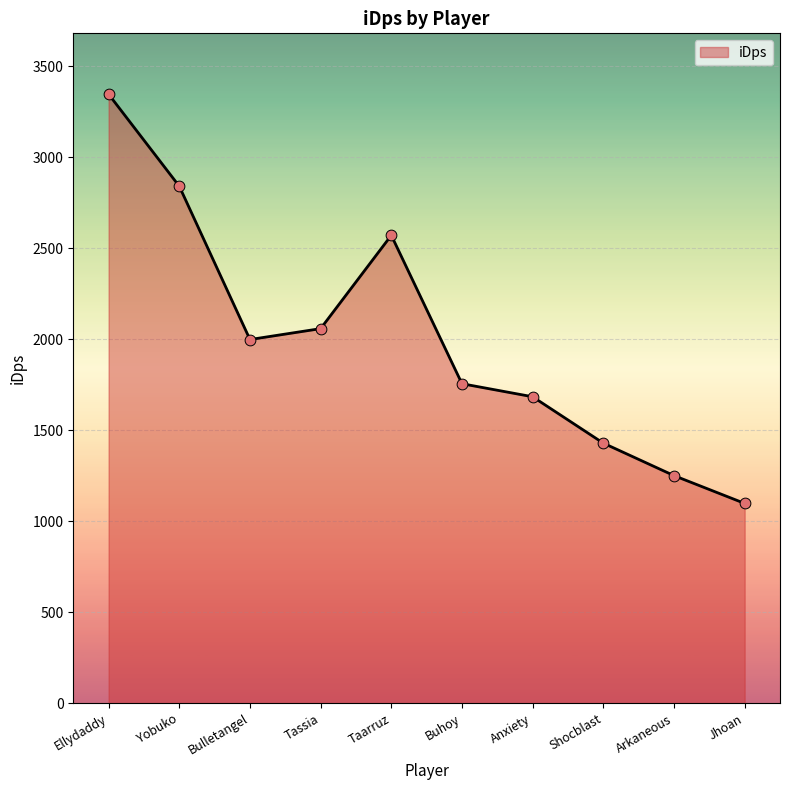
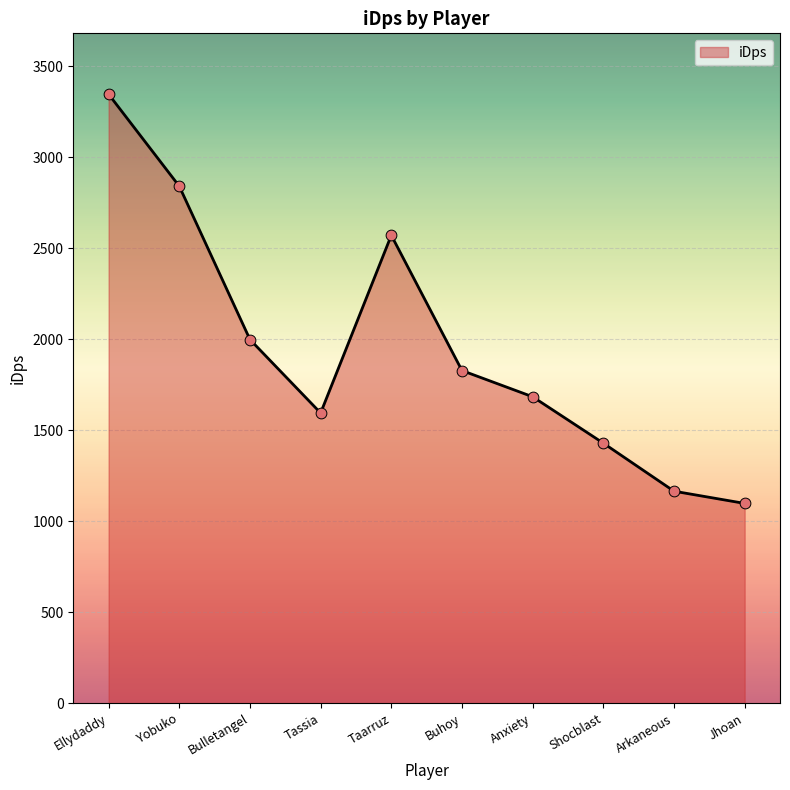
  {
    "Ellydaddy": 3350,
    "Yobuko": 2840,
    "Bulletangel": 2000,
-   "Tassia": 2060,
+   "Tassia": 1590,
    "Taarruz": 2570,
-   "Buhoy": 1760,
+   "Buhoy": 1830,
    "Anxiety": 1680,
    "Shocblast": 1430,
-   "Arkaneous": 1250,
+   "Arkaneous": 1160,
    "Jhoan": 1100
  }
